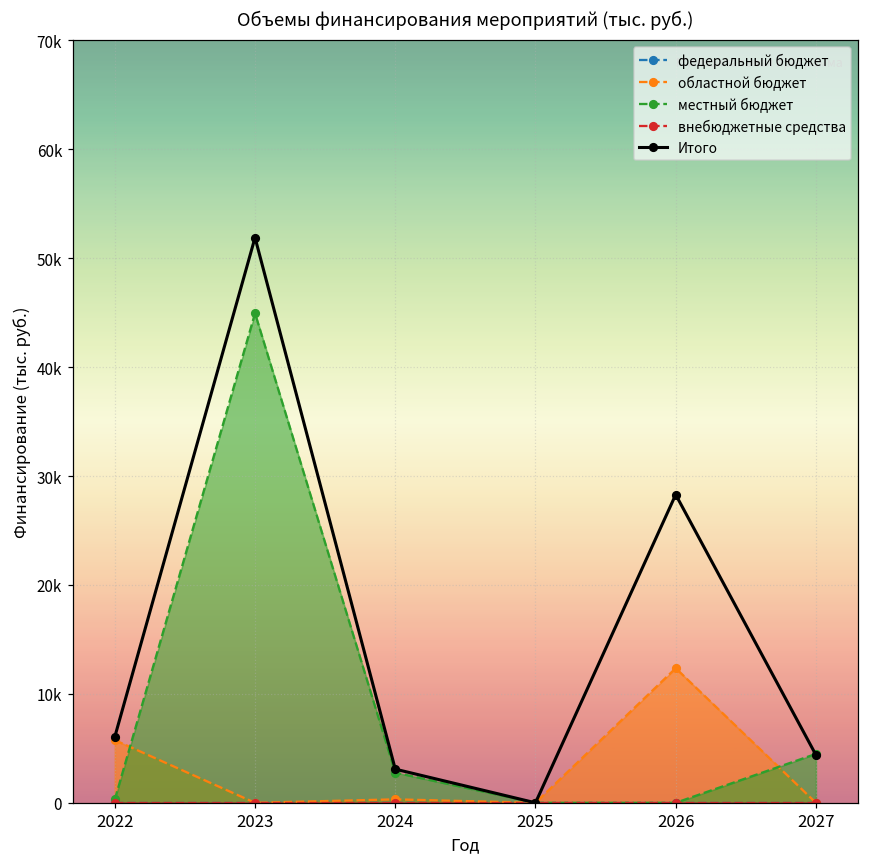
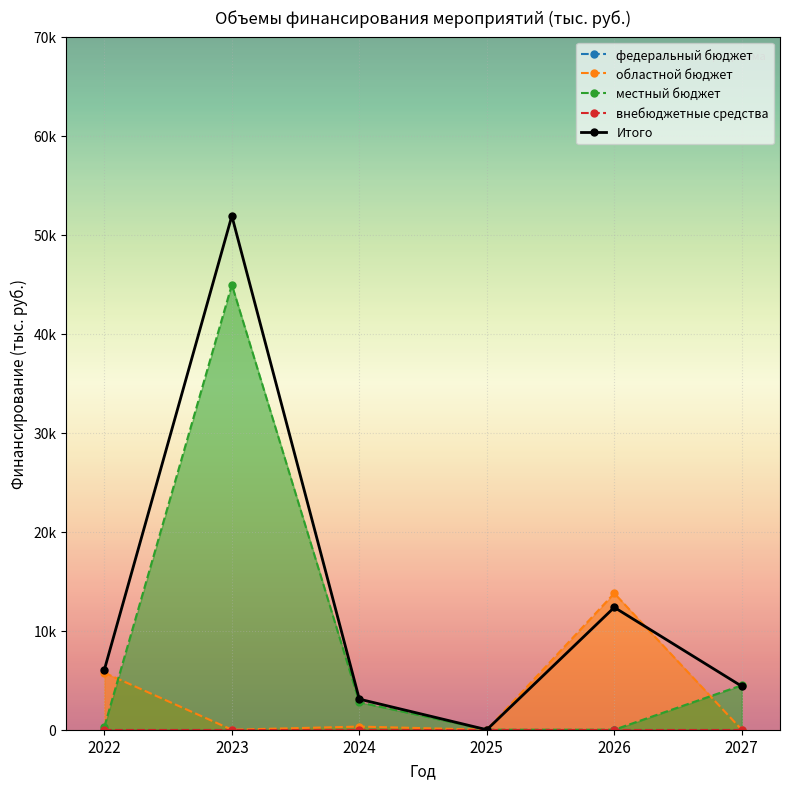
  {
    "внебюджетные средства": {
      "2022": 0,
      "2024": 0
    },
    "областной бюджет": {
      "2022": 6000,
      "2024": 0,
-     "2026": 12000
+     "2026": 14000
    },
    "местный бюджет": {
      "2022": 0,
      "2023": 45000,
      "2024": 3000
    },
    "Итого": {
      "2022": 6000,
      "2023": 52000,
      "2024": 3000,
-     "2026": 28000
+     "2026": 12000
    }
  }
